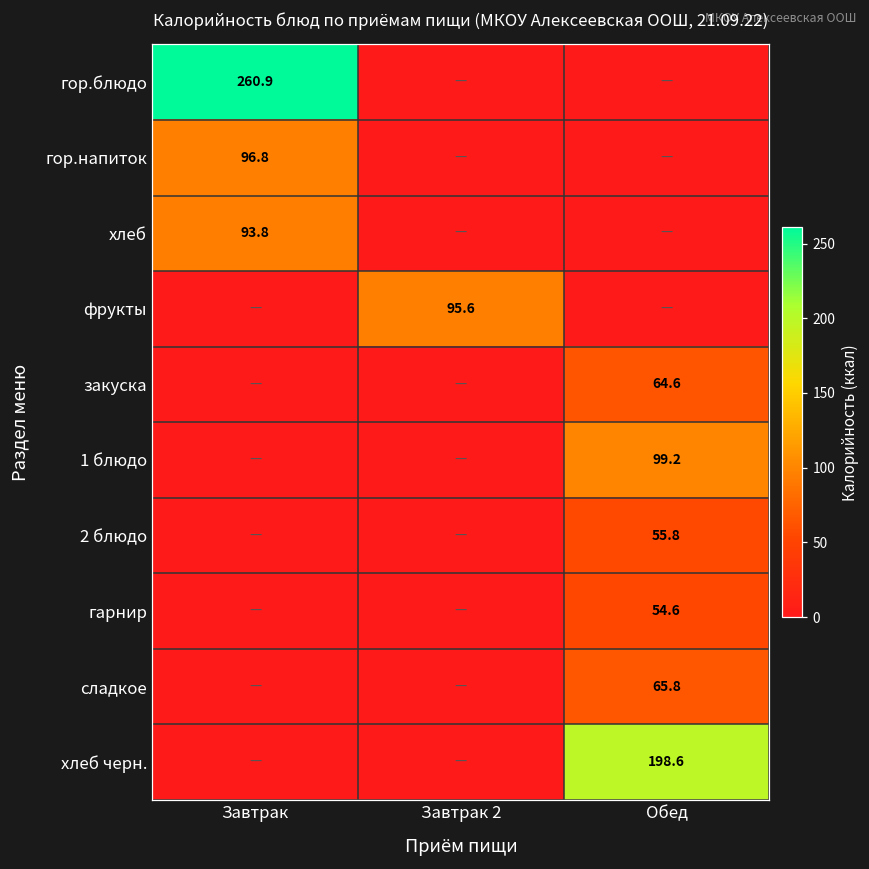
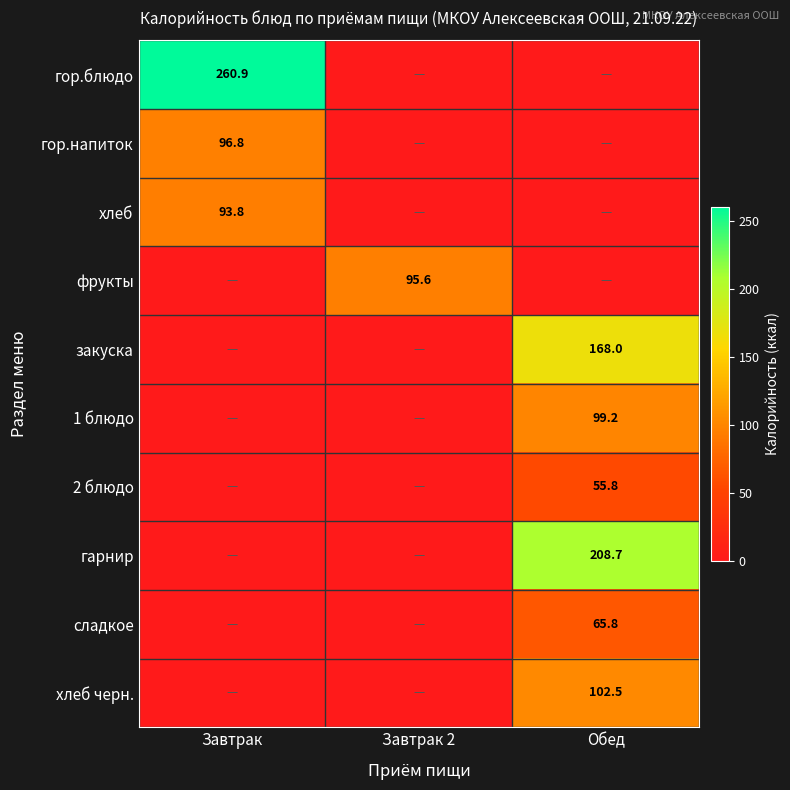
  {
    "гор.блюдо": {
      "Завтрак": 260.9
    },
    "гор.напиток": {
      "Завтрак": 96.8
    },
    "хлеб": {
      "Завтрак": 93.8
    },
    "фрукты": {
      "Завтрак 2": 95.6
    },
    "закуска": {
-     "Обед": 64.6
+     "Обед": 168.0
    },
    "1 блюдо": {
      "Обед": 99.2
    },
    "2 блюдо": {
      "Обед": 55.8
    },
    "гарнир": {
-     "Обед": 54.6
+     "Обед": 208.7
    },
    "сладкое": {
      "Обед": 65.8
    },
    "хлеб черн.": {
-     "Обед": 198.6
+     "Обед": 102.5
    }
  }
